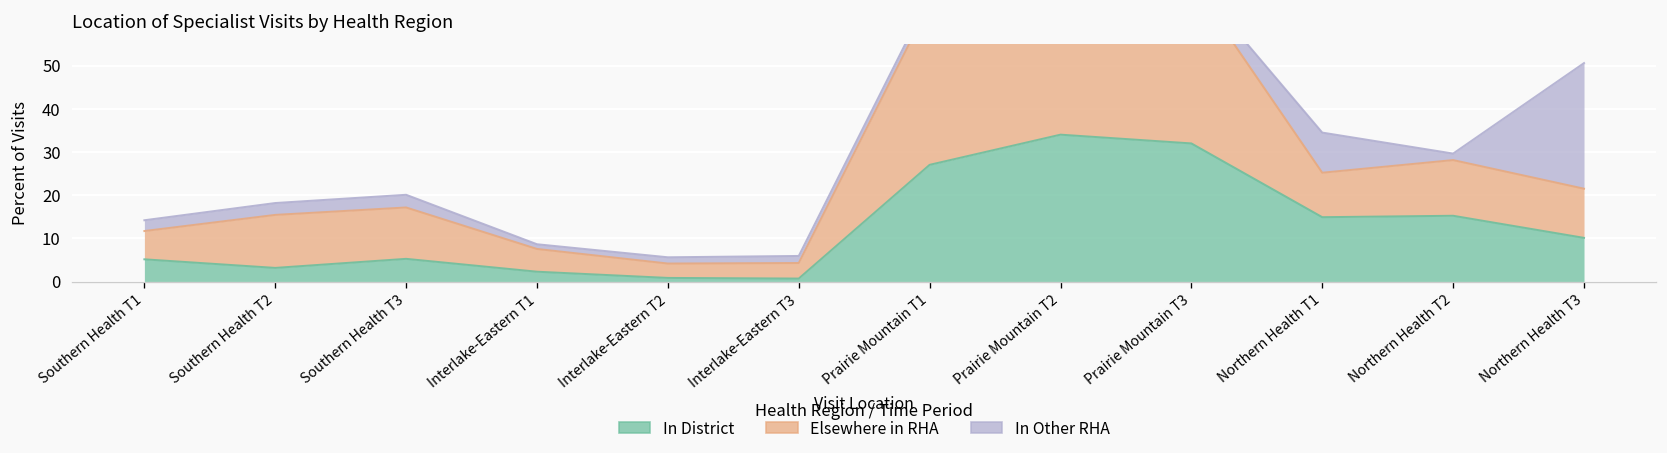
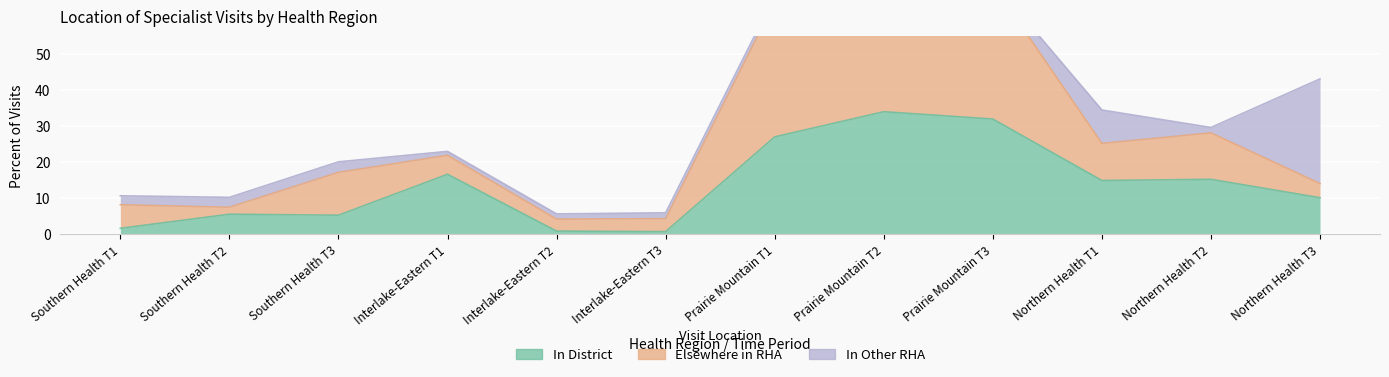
  {
    "In District": {
-     "Southern Health T1": 5,
-     "Southern Health T2": 3,
+     "Southern Health T1": 2,
+     "Southern Health T2": 6,
      "Southern Health T3": 5,
-     "Interlake-Eastern T1": 2,
+     "Interlake-Eastern T1": 17,
      "Interlake-Eastern T2": 1,
      "Interlake-Eastern T3": 1,
      "Prairie Mountain T1": 27,
      "Prairie Mountain T2": 34,
      "Prairie Mountain T3": 32,
      "Northern Health T1": 15,
      "Northern Health T2": 15,
      "Northern Health T3": 10
    },
    "Elsewhere in RHA": {
      "Southern Health T1": 7,
-     "Southern Health T2": 12,
+     "Southern Health T2": 2,
      "Southern Health T3": 12,
      "Interlake-Eastern T1": 5,
      "Interlake-Eastern T2": 3,
      "Interlake-Eastern T3": 4,
      "Northern Health T1": 10,
      "Northern Health T2": 13,
-     "Northern Health T3": 11
+     "Northern Health T3": 4
    },
    "In Other RHA": {
      "Southern Health T1": 3,
      "Southern Health T2": 3,
      "Southern Health T3": 3,
      "Interlake-Eastern T1": 1,
      "Interlake-Eastern T2": 1,
      "Interlake-Eastern T3": 2,
      "Northern Health T1": 9,
      "Northern Health T2": 2,
      "Northern Health T3": 29
    }
  }
